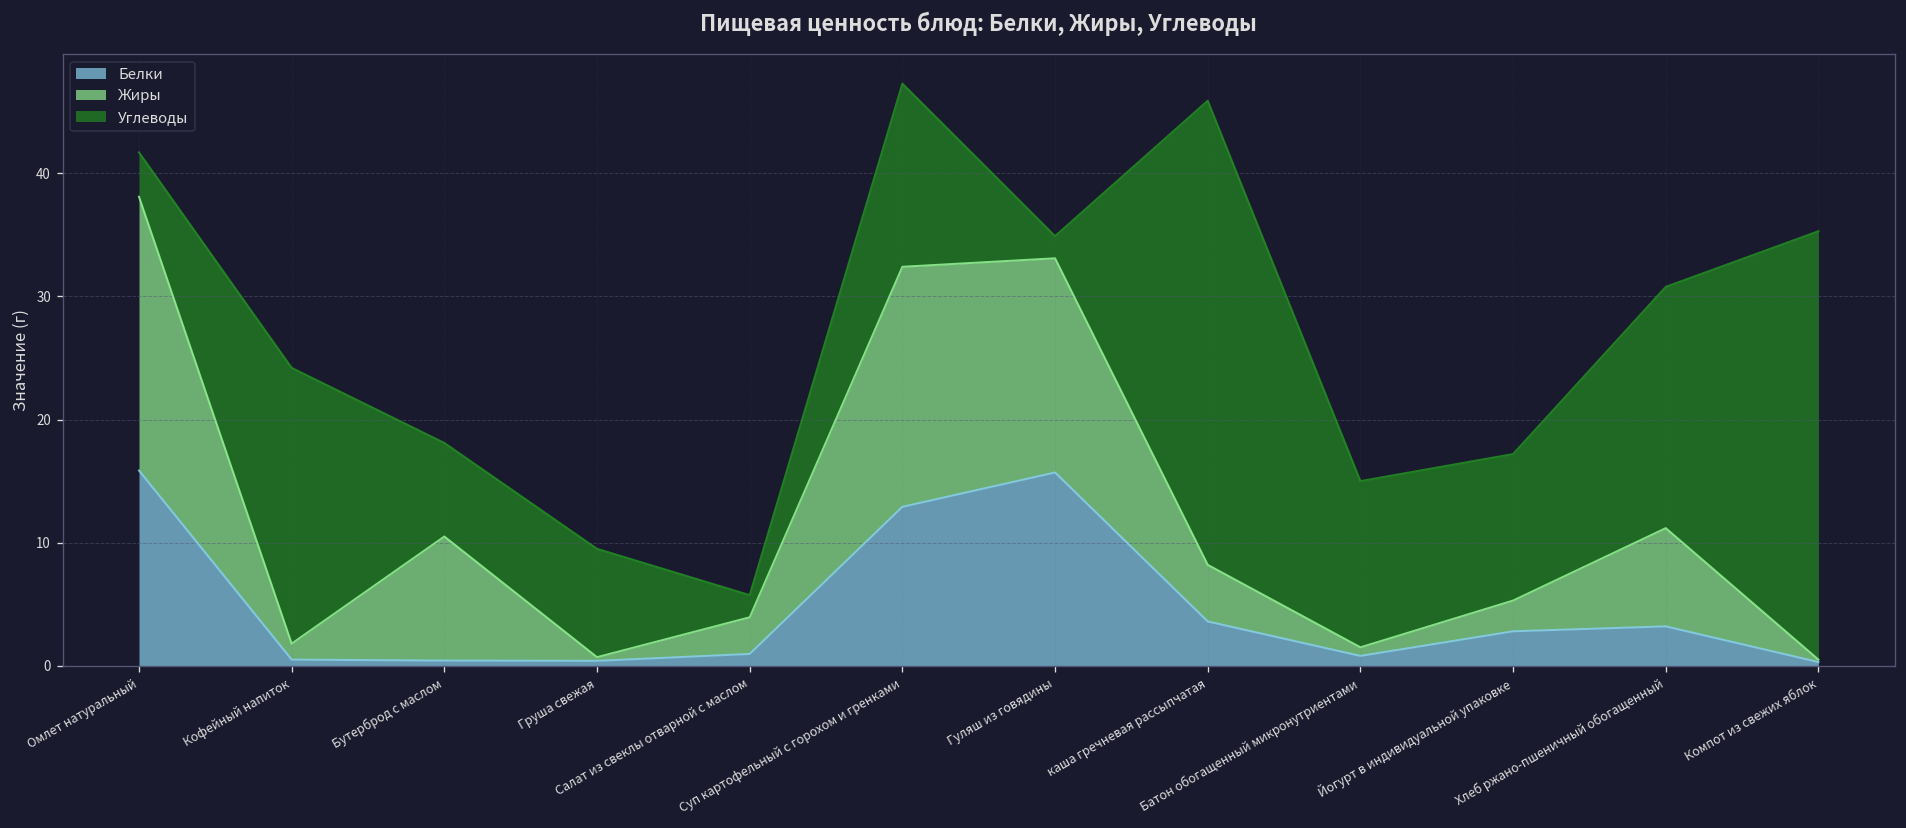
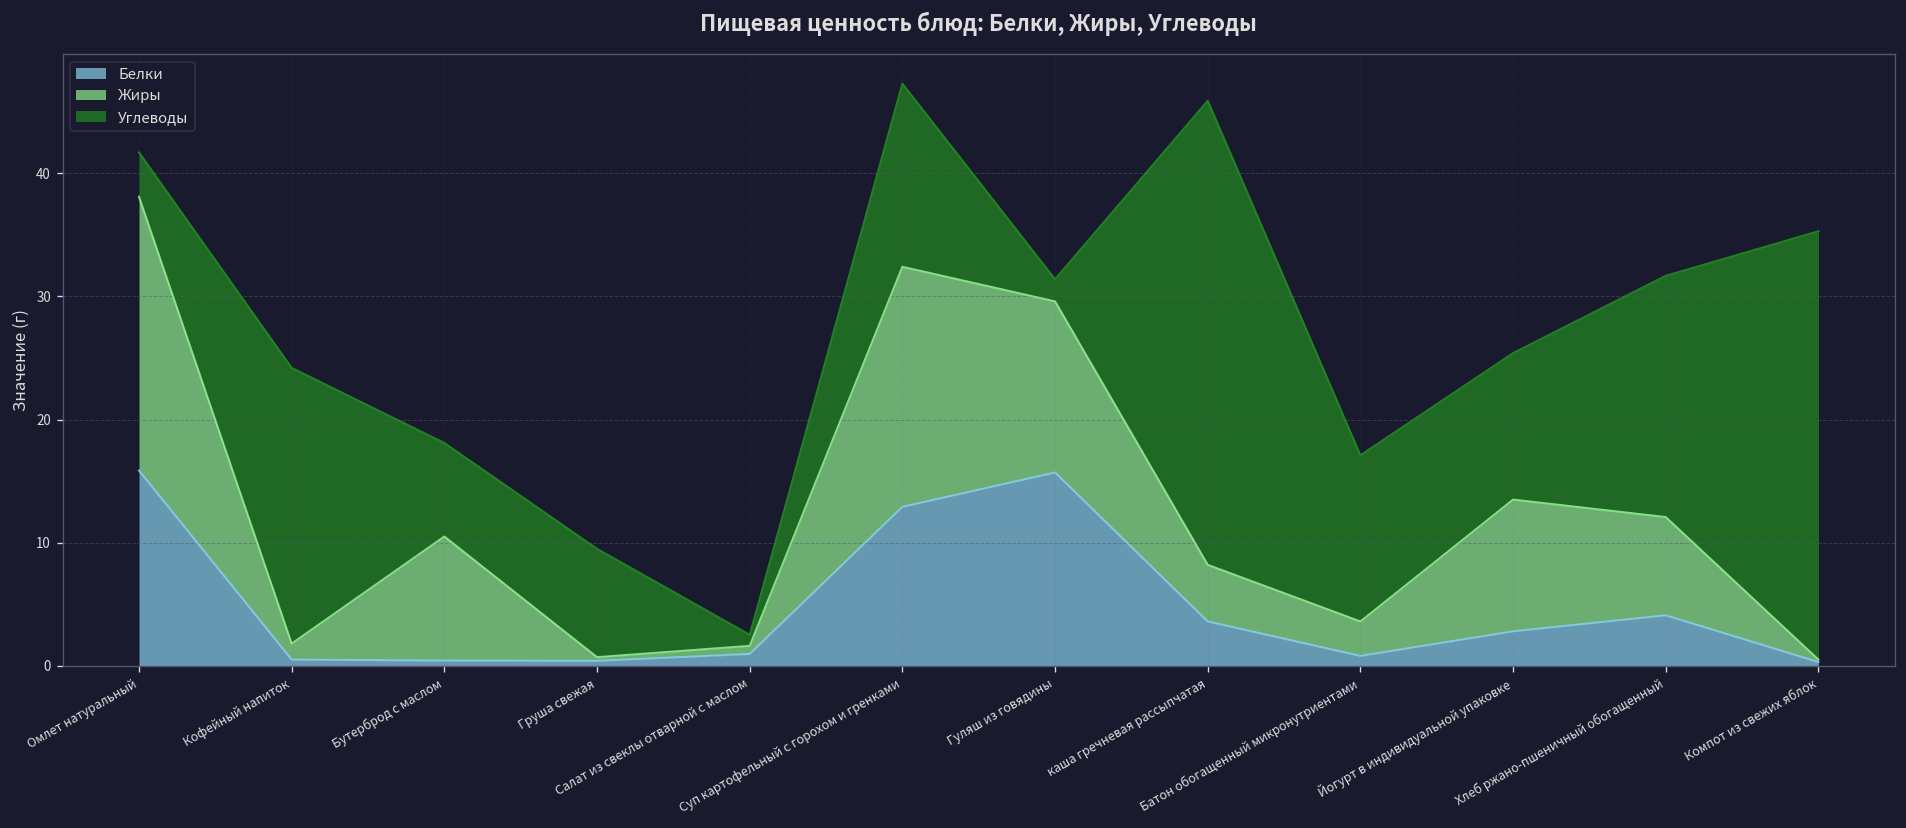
  {
    "Белки": {
      "Омлет натуральный": 15.9,
      "Кофейный напиток": 0.5,
      "Бутерброд с маслом": 0.4,
      "Груша свежая": 0.4,
      "Салат из свеклы отварной с маслом": 1.0,
      "Суп картофельный с горохом и гренками": 12.9,
      "Гуляш из говядины": 15.7,
      "каша гречневая рассыпчатая": 3.6,
      "Батон обогащенный микронутриентами": 0.8,
      "Йогурт в индивидуальной упаковке": 2.8,
-     "Хлеб ржано-пшеничный обогащенный": 3.2
+     "Хлеб ржано-пшеничный обогащенный": 4.1
    },
    "Жиры": {
      "Омлет натуральный": 22.2,
      "Кофейный напиток": 1.3,
      "Бутерброд с маслом": 10.1,
      "Груша свежая": 0.3,
-     "Салат из свеклы отварной с маслом": 3.0,
+     "Салат из свеклы отварной с маслом": 0.7,
      "Суп картофельный с горохом и гренками": 19.5,
-     "Гуляш из говядины": 17.4,
+     "Гуляш из говядины": 13.9,
      "каша гречневая рассыпчатая": 4.6,
-     "Батон обогащенный микронутриентами": 0.7,
-     "Йогурт в индивидуальной упаковке": 2.5,
+     "Батон обогащенный микронутриентами": 2.8,
+     "Йогурт в индивидуальной упаковке": 10.7,
      "Хлеб ржано-пшеничный обогащенный": 8.0
    },
    "Углеводы": {
      "Омлет натуральный": 3.6,
      "Кофейный напиток": 22.4,
      "Бутерброд с маслом": 7.6,
      "Груша свежая": 8.8,
-     "Салат из свеклы отварной с маслом": 1.8,
+     "Салат из свеклы отварной с маслом": 0.9,
      "Суп картофельный с горохом и гренками": 14.9,
      "Гуляш из говядины": 1.8,
      "каша гречневая рассыпчатая": 37.7,
      "Батон обогащенный микронутриентами": 13.5,
      "Йогурт в индивидуальной упаковке": 11.9,
      "Хлеб ржано-пшеничный обогащенный": 19.6,
      "Компот из свежих яблок": 34.8
    }
  }
